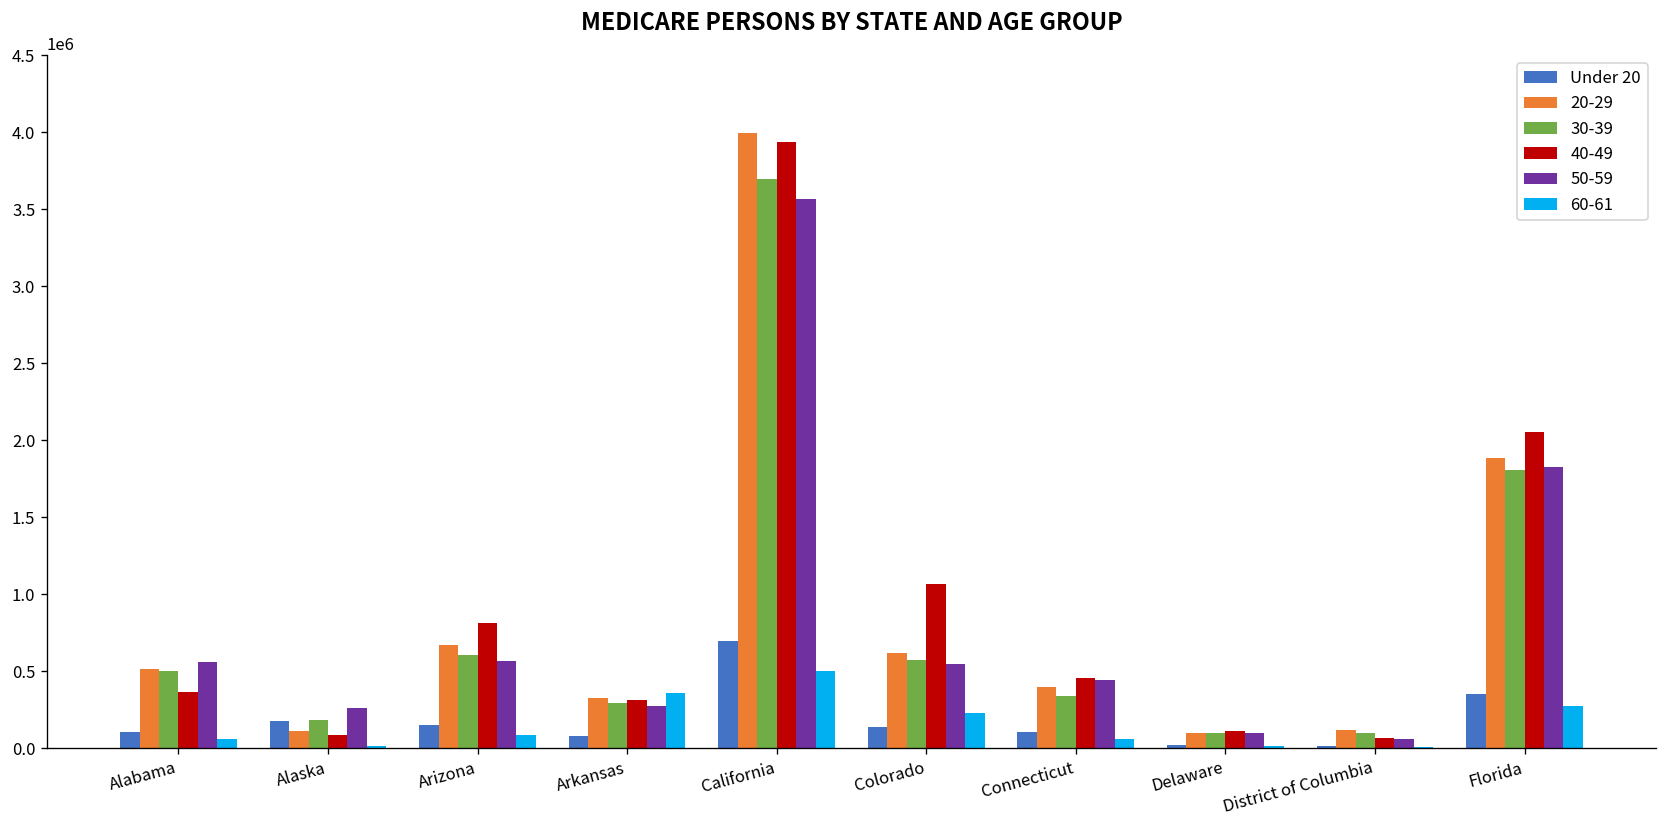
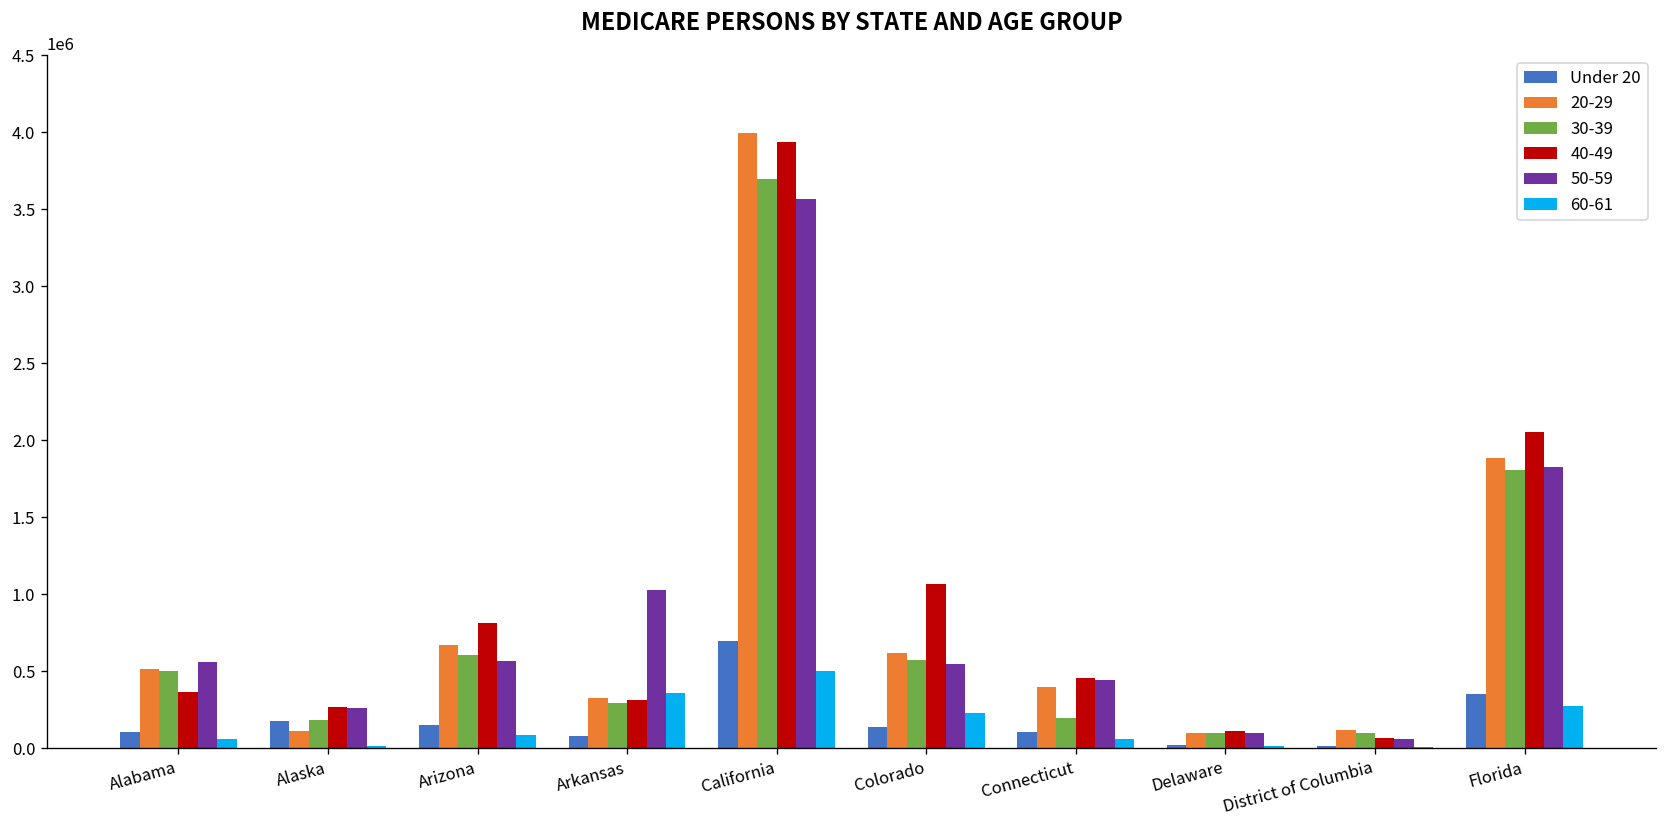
  {
    "Under 20": {
      "Alabama": 100000,
      "Alaska": 170000,
      "Arizona": 150000,
      "Arkansas": 80000,
      "California": 690000,
      "Colorado": 130000,
      "Connecticut": 100000,
      "Delaware": 20000,
      "Florida": 350000
    },
    "20-29": {
      "Alabama": 520000,
      "Alaska": 110000,
      "Arizona": 670000,
      "Arkansas": 330000,
      "California": 3990000,
      "Colorado": 620000,
      "Connecticut": 400000,
      "Delaware": 100000,
      "District of Columbia": 120000,
      "Florida": 1880000
    },
    "30-39": {
      "Alabama": 500000,
      "Alaska": 180000,
      "Arizona": 610000,
      "Arkansas": 290000,
      "California": 3690000,
      "Colorado": 570000,
-     "Connecticut": 340000,
+     "Connecticut": 200000,
      "Delaware": 100000,
      "District of Columbia": 100000,
      "Florida": 1810000
    },
    "40-49": {
      "Alabama": 370000,
-     "Alaska": 80000,
+     "Alaska": 270000,
      "Arizona": 810000,
      "Arkansas": 310000,
      "California": 3930000,
      "Colorado": 1070000,
      "Connecticut": 450000,
      "Delaware": 110000,
      "District of Columbia": 70000,
      "Florida": 2050000
    },
    "50-59": {
      "Alabama": 560000,
      "Alaska": 260000,
      "Arizona": 560000,
-     "Arkansas": 270000,
+     "Arkansas": 1030000,
      "California": 3570000,
      "Colorado": 540000,
      "Connecticut": 440000,
      "Delaware": 100000,
      "District of Columbia": 60000,
      "Florida": 1830000
    },
    "60-61": {
      "Alabama": 60000,
      "Arizona": 80000,
      "Arkansas": 360000,
      "California": 500000,
      "Colorado": 230000,
      "Connecticut": 60000,
      "Florida": 280000
    }
  }
